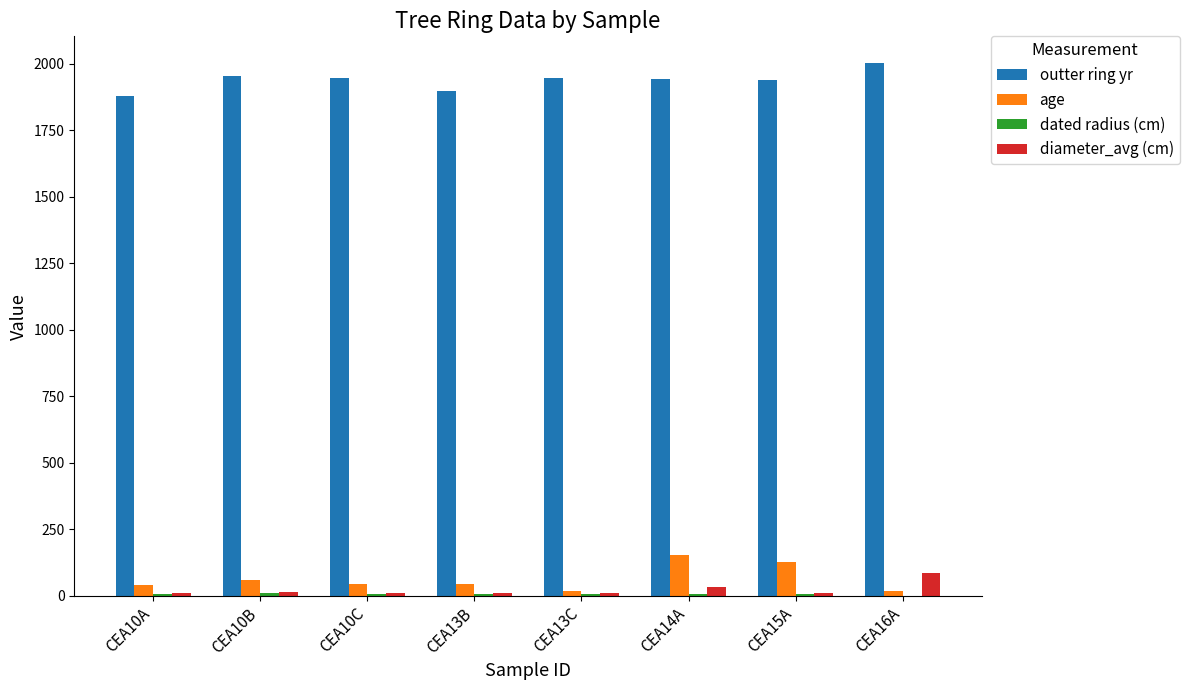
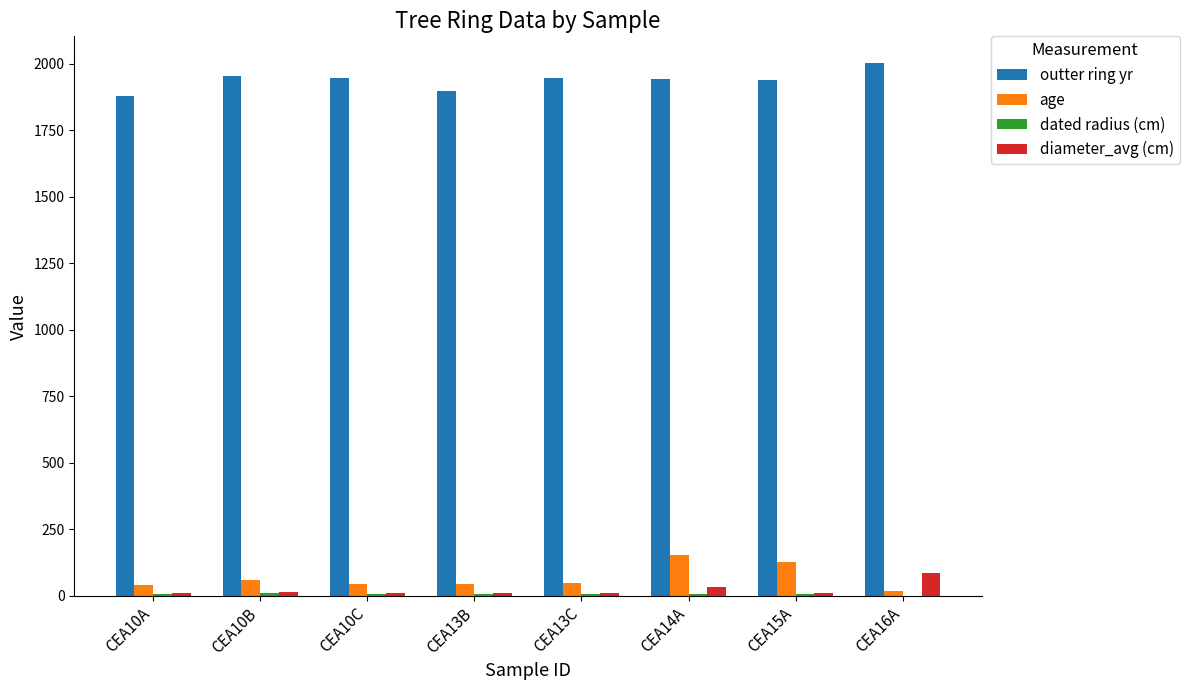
  {
    "outter ring yr": {
      "CEA10A": 1880,
      "CEA10B": 1950,
      "CEA10C": 1950,
      "CEA13B": 1900,
      "CEA13C": 1950,
      "CEA14A": 1940,
      "CEA15A": 1940,
      "CEA16A": 2000
    },
    "age": {
      "CEA10A": 40,
      "CEA10B": 60,
      "CEA10C": 40,
      "CEA13B": 50,
-     "CEA13C": 20,
+     "CEA13C": 50,
      "CEA14A": 150,
      "CEA15A": 130,
      "CEA16A": 20
    },
    "dated radius (cm)": {
      "CEA16A": 0
    },
    "diameter_avg (cm)": {
      "CEA10A": 10,
      "CEA10B": 10,
      "CEA10C": 10,
      "CEA14A": 30,
      "CEA15A": 10,
      "CEA16A": 90
    }
  }
